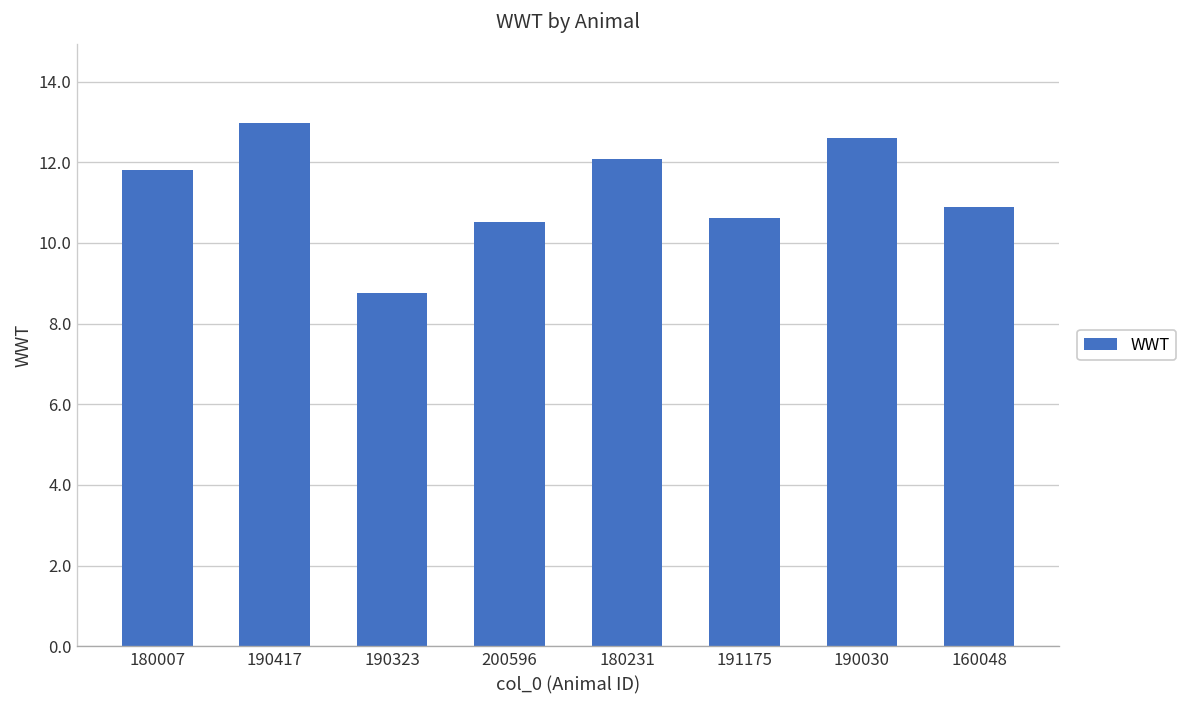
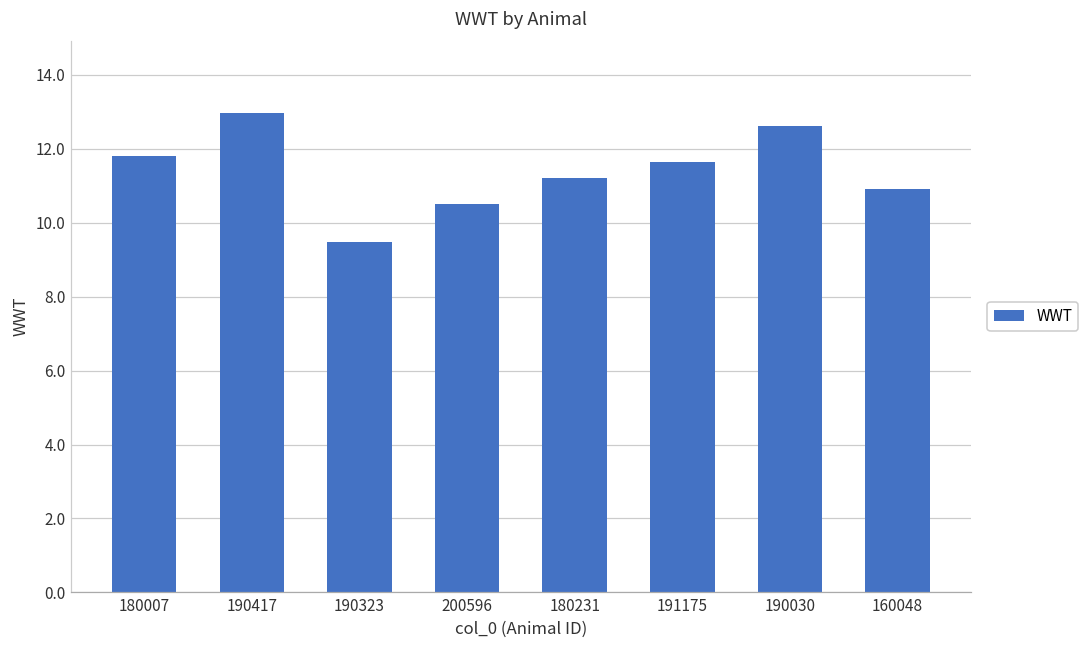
  {
    "180007": 11.8,
    "190417": 13.0,
-   "190323": 8.8,
+   "190323": 9.5,
    "200596": 10.5,
-   "180231": 12.1,
-   "191175": 10.6,
+   "180231": 11.2,
+   "191175": 11.7,
    "190030": 12.6,
    "160048": 10.9
  }
